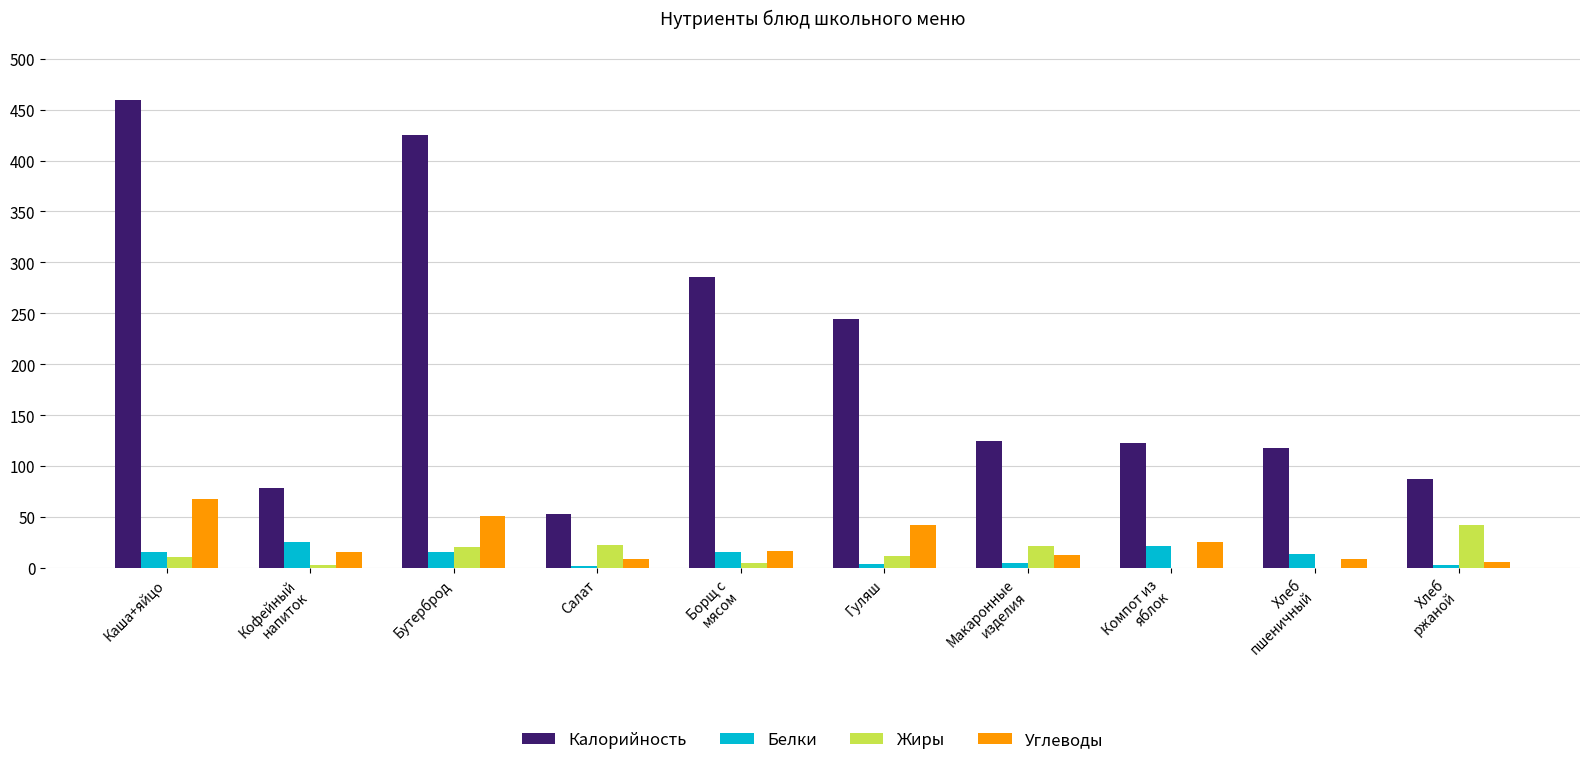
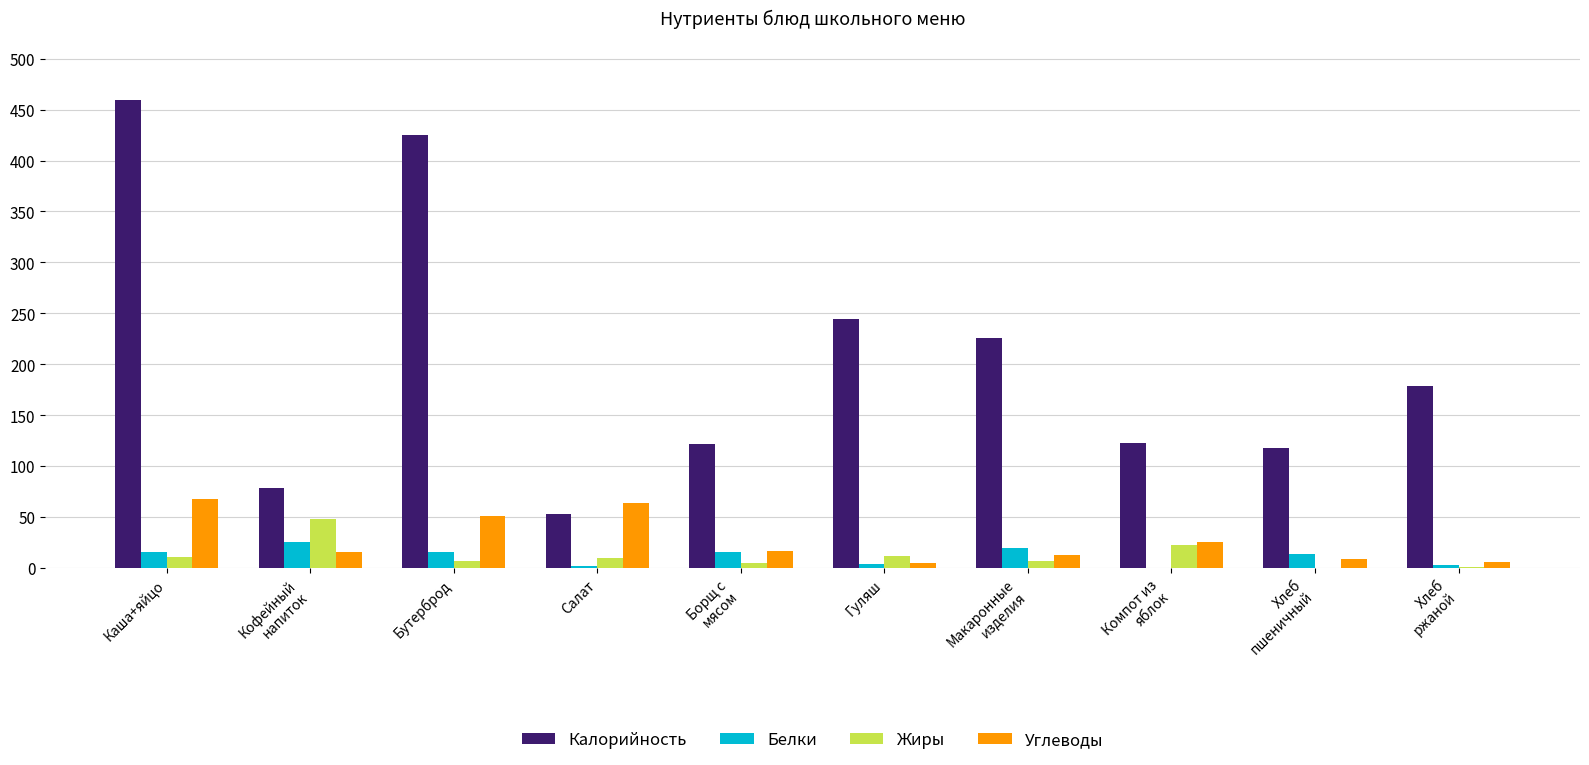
  {
    "Калорийность": {
      "Каша+яйцо": 460,
      "Кофейный напиток": 79,
      "Бутерброд": 425,
      "Салат": 53,
-     "Борщ с мясом": 286,
+     "Борщ с мясом": 121,
      "Гуляш": 245,
-     "Макаронные изделия": 124,
+     "Макаронные изделия": 226,
      "Компот из яблок": 123,
      "Хлеб пшеничный": 118,
-     "Хлеб ржаной": 87
+     "Хлеб ржаной": 179
    },
    "Белки": {
      "Каша+яйцо": 15,
      "Кофейный напиток": 25,
      "Бутерброд": 15,
      "Борщ с мясом": 16,
      "Гуляш": 4,
-     "Макаронные изделия": 5,
-     "Компот из яблок": 22,
+     "Макаронные изделия": 19,
+     "Компот из яблок": 0,
      "Хлеб пшеничный": 14,
      "Хлеб ржаной": 3
    },
    "Жиры": {
      "Каша+яйцо": 11,
-     "Кофейный напиток": 3,
-     "Бутерброд": 20,
-     "Салат": 23,
+     "Кофейный напиток": 48,
+     "Бутерброд": 7,
+     "Салат": 10,
      "Борщ с мясом": 5,
      "Гуляш": 12,
-     "Макаронные изделия": 22,
-     "Компот из яблок": 0,
-     "Хлеб ржаной": 42
+     "Макаронные изделия": 7,
+     "Компот из яблок": 23,
+     "Хлеб ржаной": 1
    },
    "Углеводы": {
      "Каша+яйцо": 68,
      "Кофейный напиток": 16,
      "Бутерброд": 51,
-     "Салат": 9,
+     "Салат": 64,
      "Борщ с мясом": 16,
-     "Гуляш": 42,
+     "Гуляш": 5,
      "Макаронные изделия": 13,
      "Компот из яблок": 25,
      "Хлеб пшеничный": 9,
      "Хлеб ржаной": 6
    }
  }
